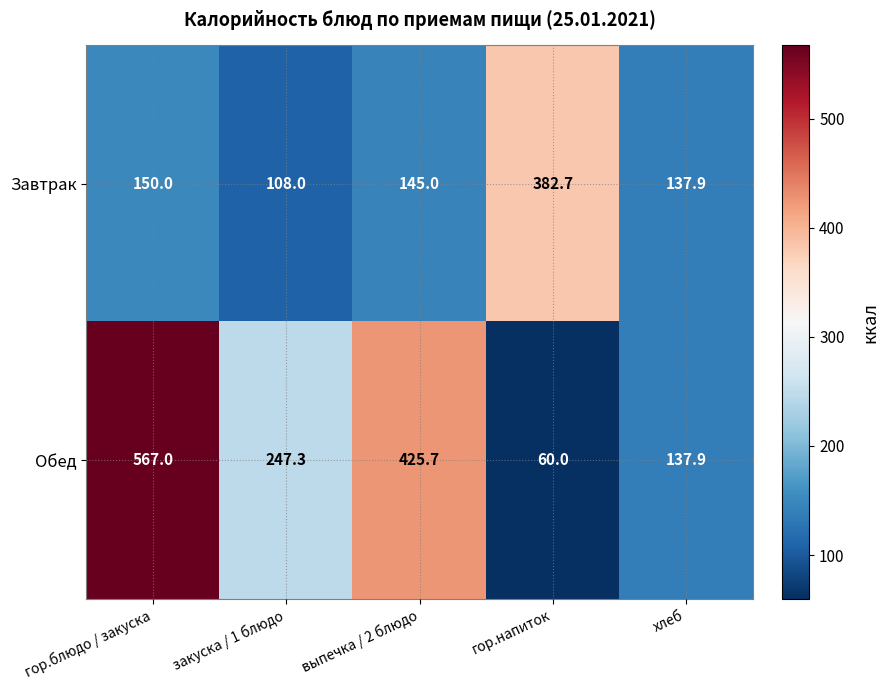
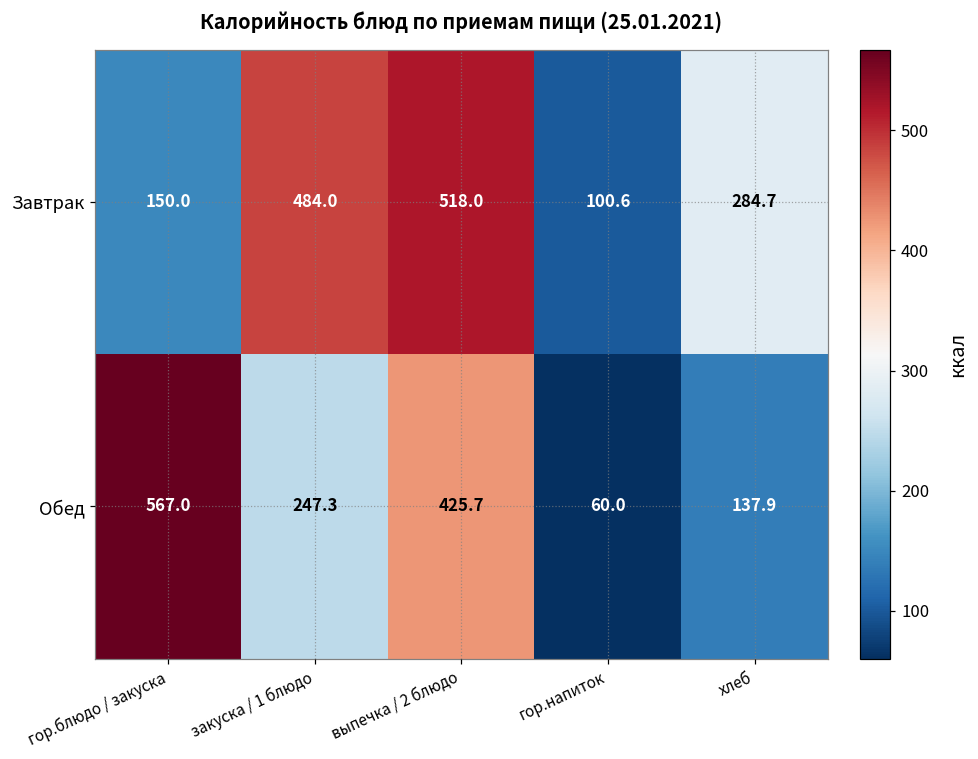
  {
    "Завтрак": {
      "гор.блюдо / закуска": 150.0,
-     "закуска / 1 блюдо": 108.0,
-     "выпечка / 2 блюдо": 145.0,
-     "гор.напиток": 382.7,
-     "хлеб": 137.9
+     "закуска / 1 блюдо": 484.0,
+     "выпечка / 2 блюдо": 518.0,
+     "гор.напиток": 100.6,
+     "хлеб": 284.7
    },
    "Обед": {
      "гор.блюдо / закуска": 567.0,
      "закуска / 1 блюдо": 247.3,
      "выпечка / 2 блюдо": 425.7,
      "гор.напиток": 60.0,
      "хлеб": 137.9
    }
  }
